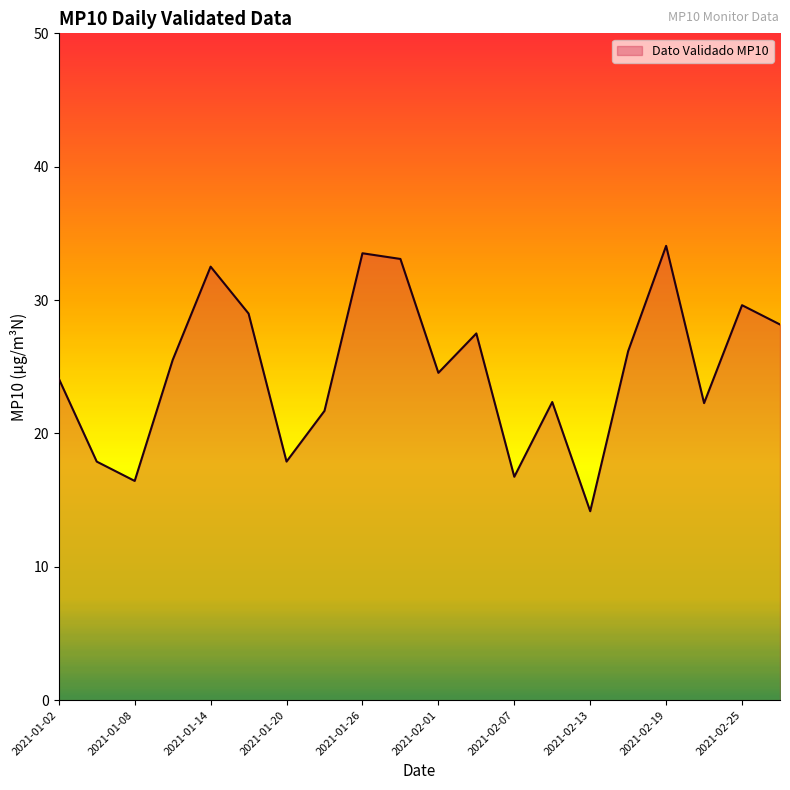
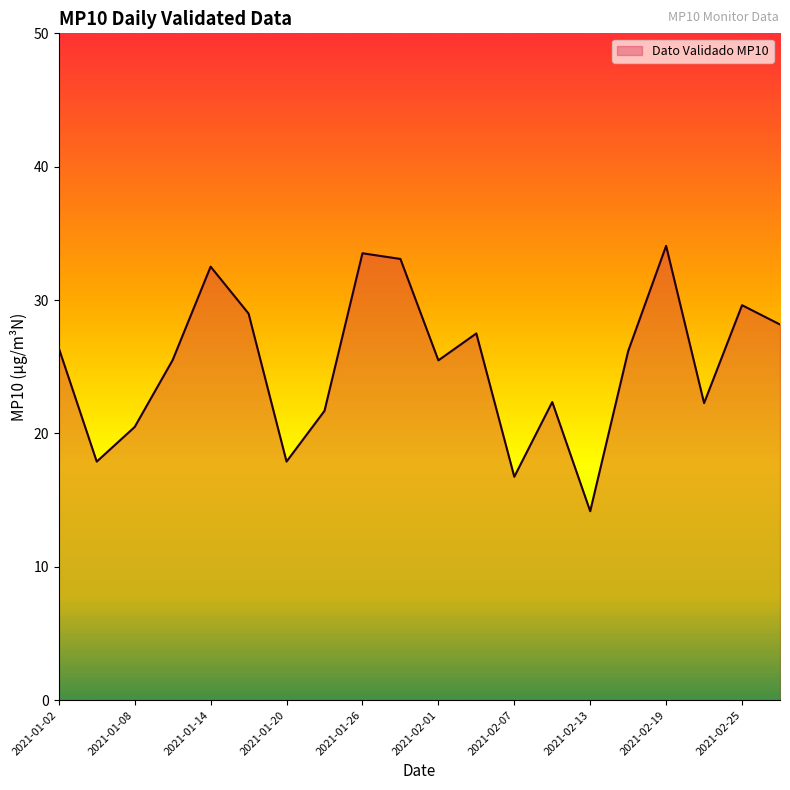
  {
-   "2021-01-02": 24.1,
-   "2021-01-08": 16.4,
+   "2021-01-02": 26.4,
+   "2021-01-08": 20.5,
    "2021-01-14": 32.5,
    "2021-01-20": 17.9,
    "2021-01-26": 33.5,
-   "2021-02-01": 24.5,
+   "2021-02-01": 25.5,
    "2021-02-07": 16.8,
    "2021-02-13": 14.2,
    "2021-02-19": 34.1,
    "2021-02-25": 29.6
  }
